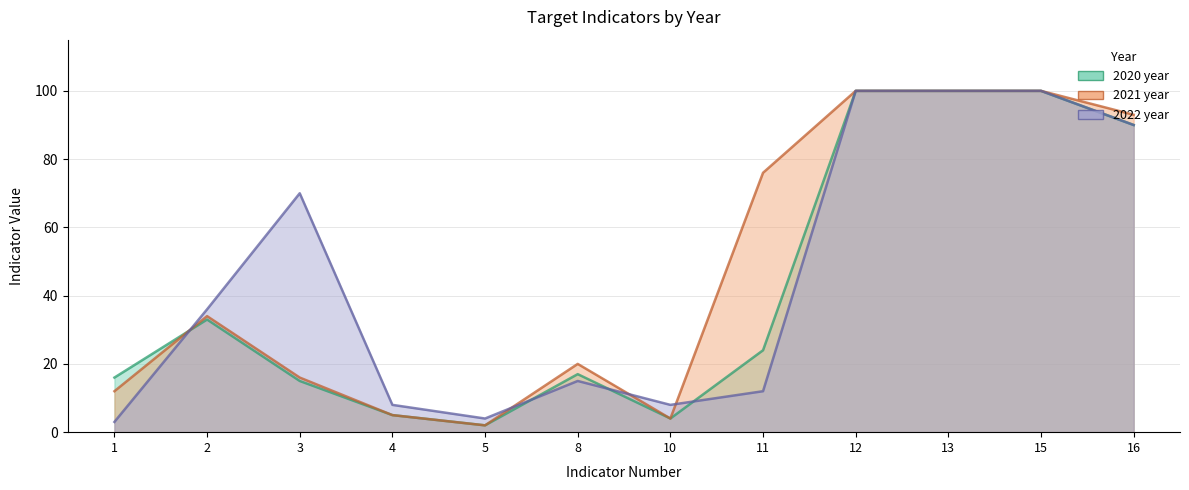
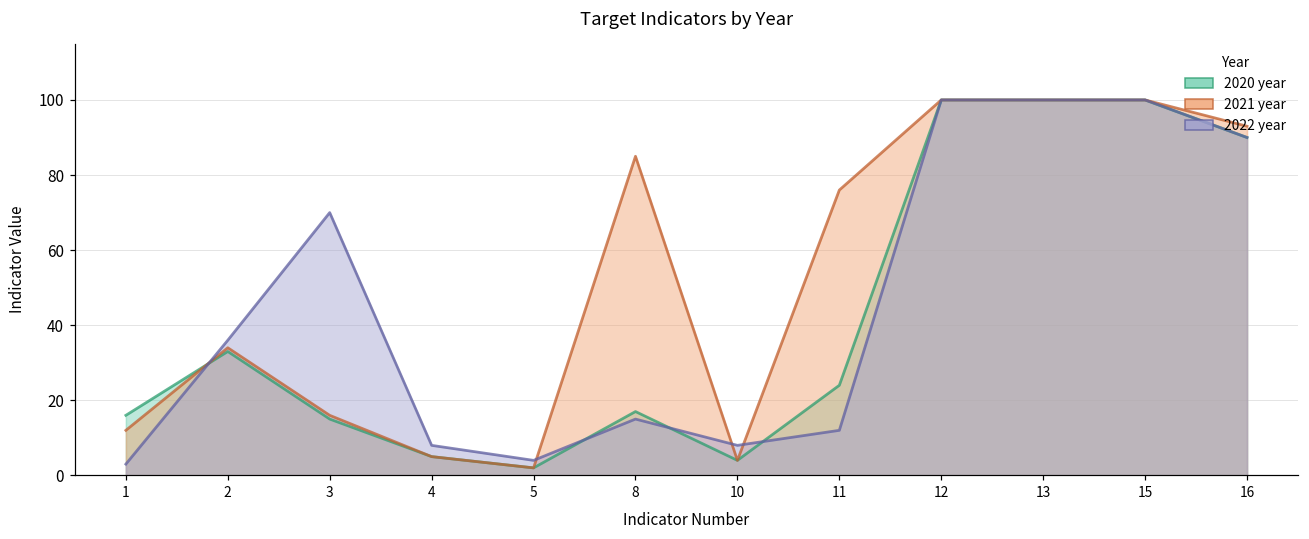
  {
    "2021 year": {
      "1": 12,
      "2": 34,
      "3": 16,
-     "8": 20,
+     "8": 85,
      "11": 76,
      "16": 93
    }
  }
